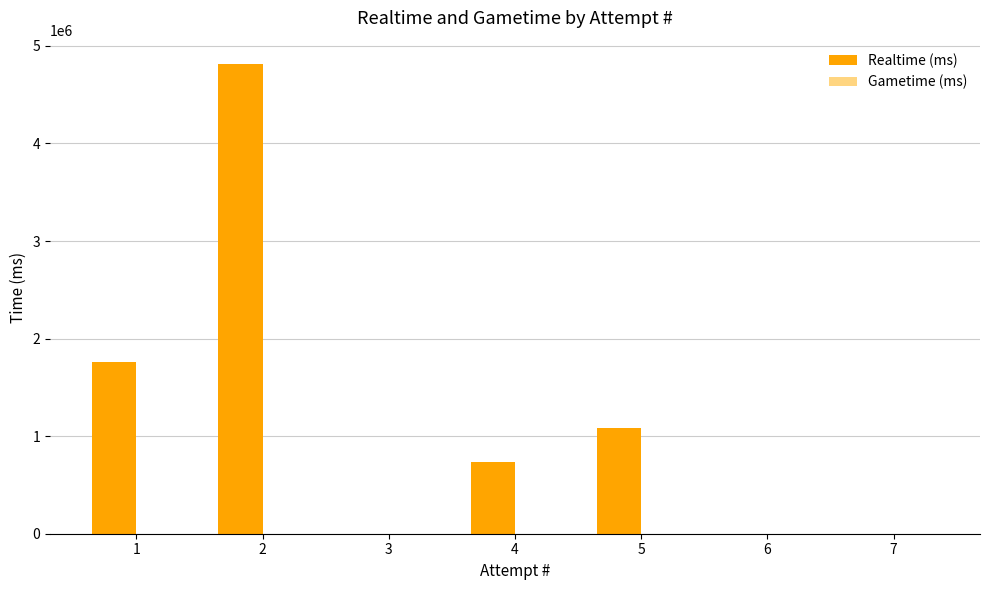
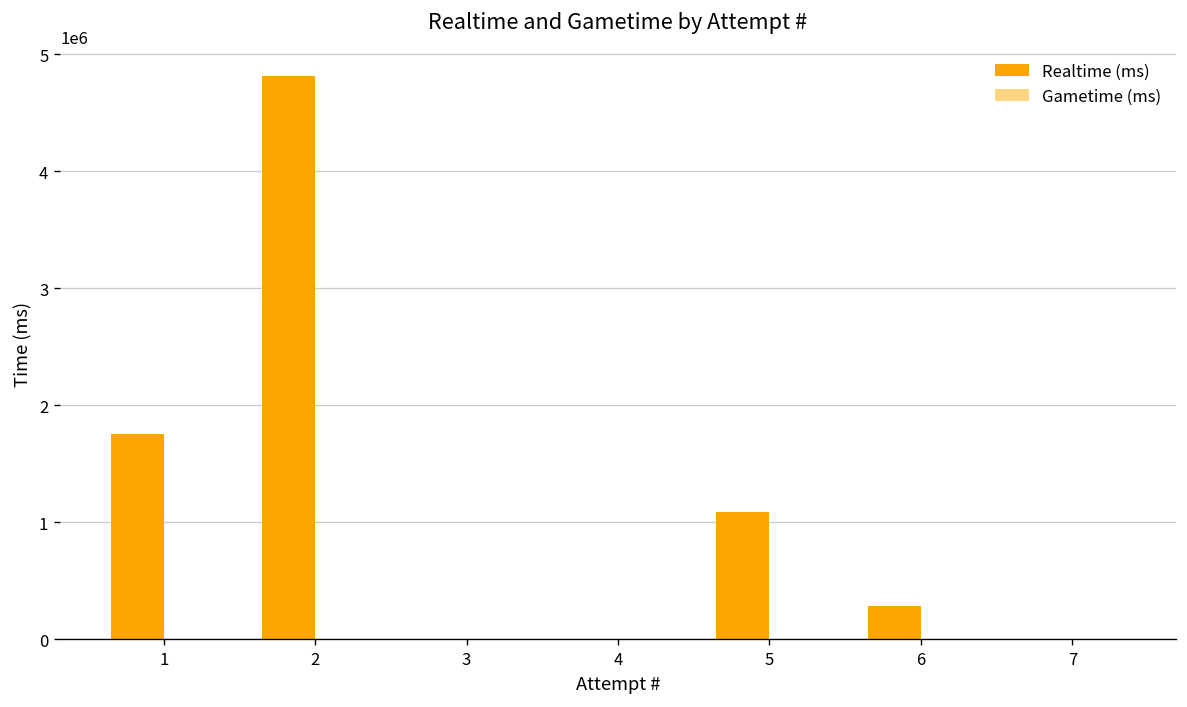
  {
    "Realtime (ms)": {
      "1": 1800000,
      "2": 4800000,
      "3": 0,
-     "4": 700000,
+     "4": 0,
      "5": 1100000,
-     "6": 0,
+     "6": 300000,
      "7": 0
    },
    "Gametime (ms)": {
      "1": 0,
      "2": 0,
      "3": 0,
      "4": 0,
      "5": 0,
      "6": 0,
      "7": 0
    }
  }
